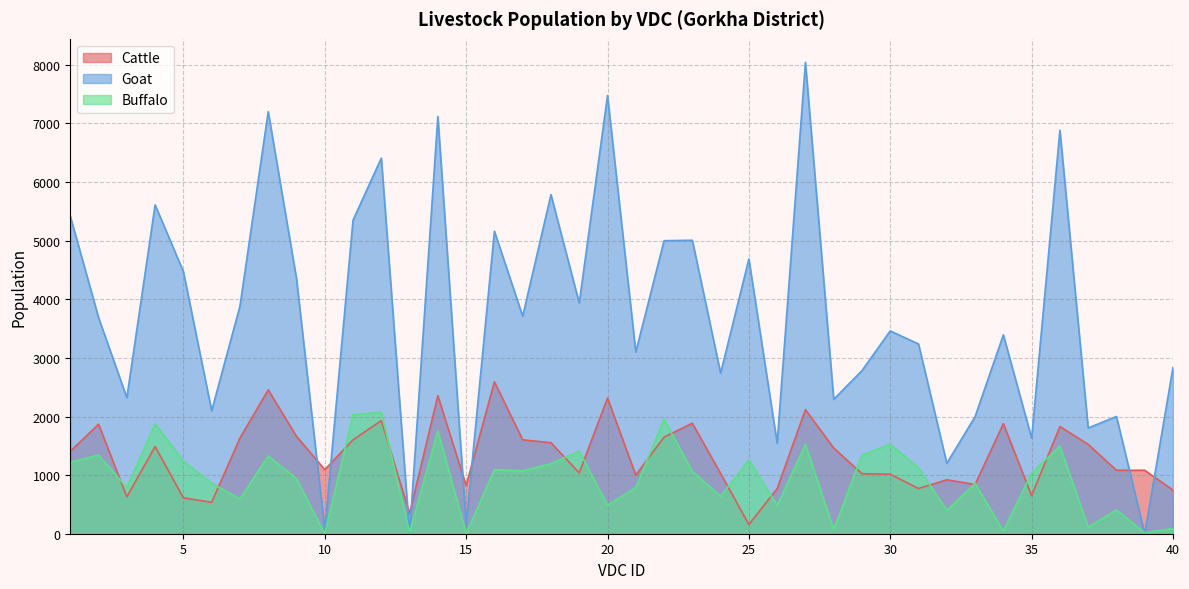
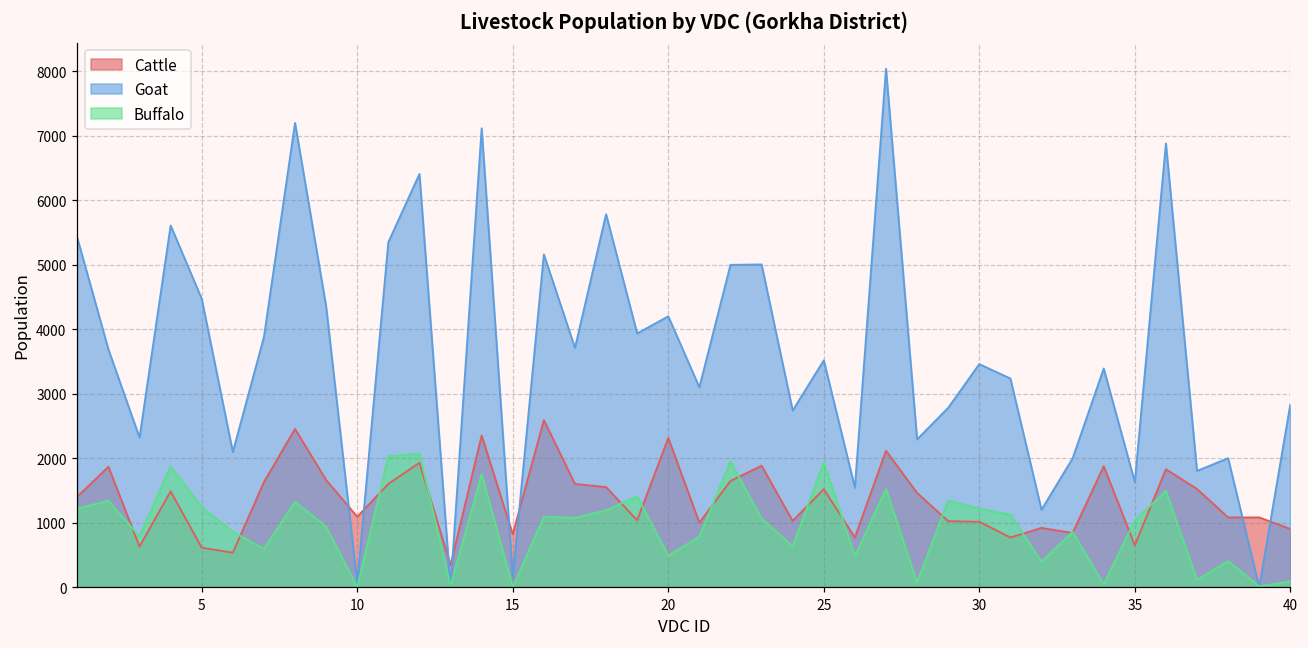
  {
    "Cattle": {
      "5": 600,
      "10": 1100,
      "15": 800,
      "20": 2300,
-     "25": 200,
+     "25": 1500,
      "30": 1000,
      "35": 700,
-     "40": 700
+     "40": 900
    },
    "Goat": {
      "5": 4500,
      "10": 100,
      "15": 200,
-     "20": 7500,
-     "25": 4700,
+     "20": 4200,
+     "25": 3500,
      "30": 3500,
      "35": 1600,
      "40": 2800
    },
    "Buffalo": {
      "5": 1200,
      "10": 0,
      "15": 0,
      "20": 500,
-     "25": 1300,
-     "30": 1500,
+     "25": 1900,
+     "30": 1200,
      "35": 1000,
      "40": 100
    }
  }
